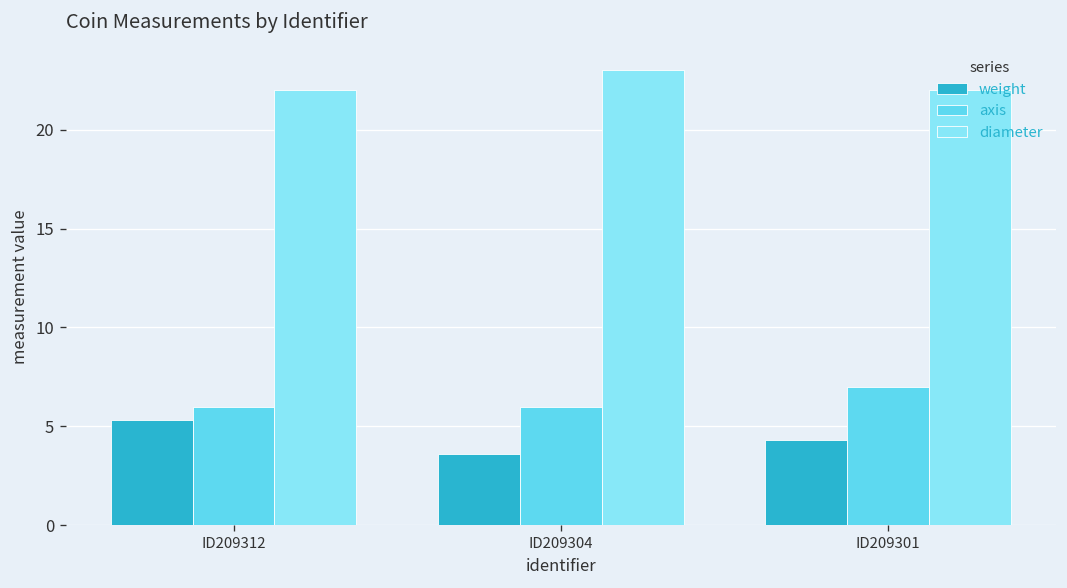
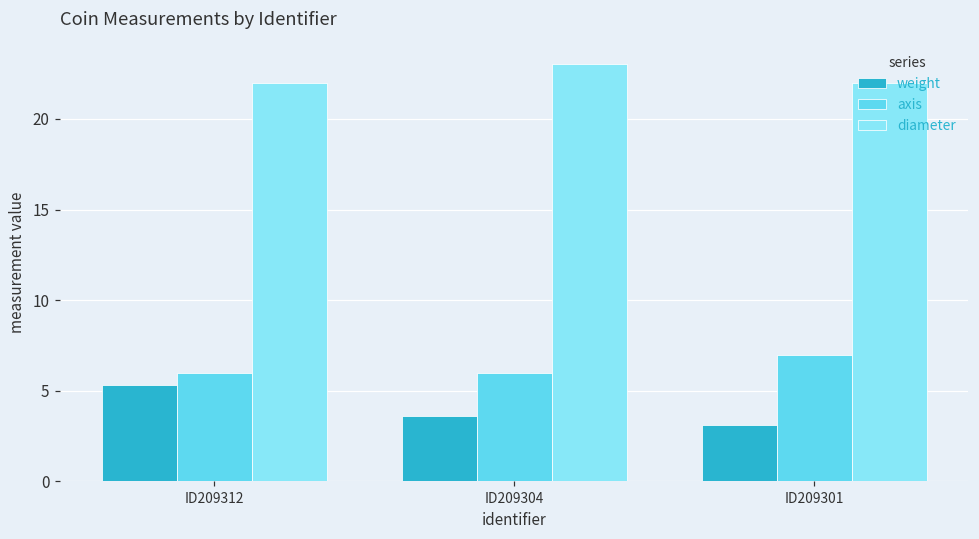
  {
    "weight": {
      "ID209312": 5.3,
      "ID209304": 3.6,
-     "ID209301": 4.3
+     "ID209301": 3.1
    }
  }
